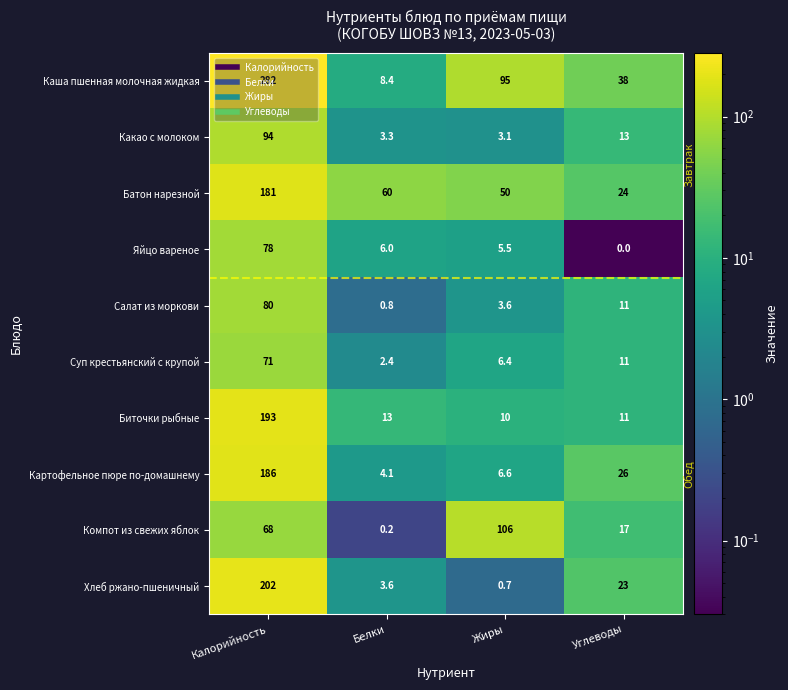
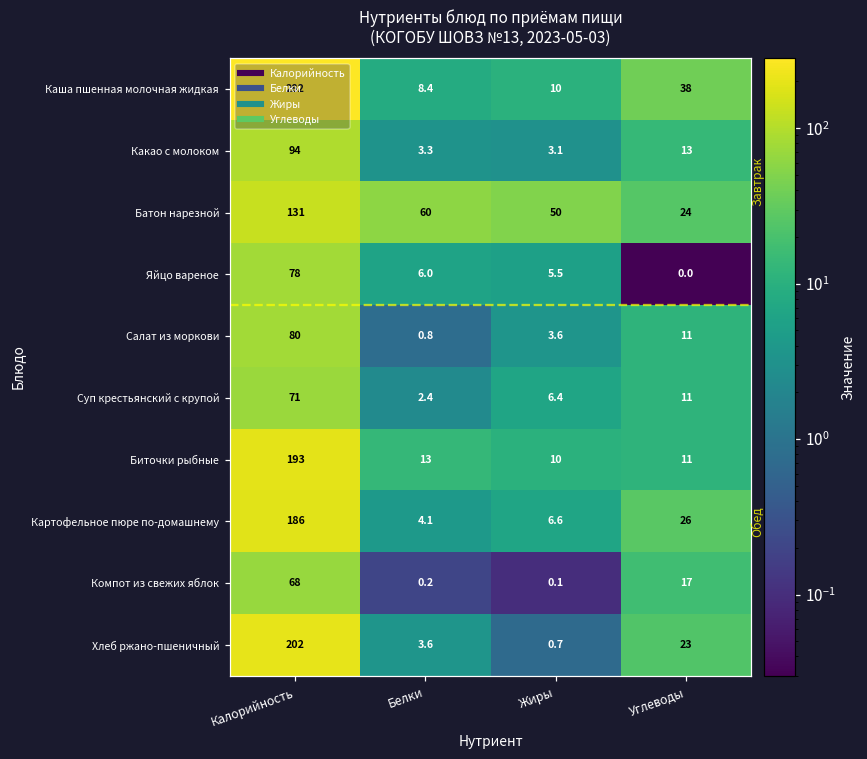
  {
    "Каша пшенная молочная жидкая": {
      "Белки": 8.4,
-     "Жиры": 95,
+     "Жиры": 10,
      "Углеводы": 38
    },
    "Какао с молоком": {
      "Калорийность": 94,
      "Белки": 3.3,
      "Жиры": 3.1,
      "Углеводы": 13
    },
    "Батон нарезной": {
-     "Калорийность": 181,
+     "Калорийность": 131,
      "Белки": 60,
      "Жиры": 50,
      "Углеводы": 24
    },
    "Яйцо вареное": {
      "Калорийность": 78,
      "Белки": 6.0,
      "Жиры": 5.5,
      "Углеводы": 0.0
    },
    "Салат из моркови": {
      "Калорийность": 80,
      "Белки": 0.8,
      "Жиры": 3.6,
      "Углеводы": 11
    },
    "Суп крестьянский с крупой": {
      "Калорийность": 71,
      "Белки": 2.4,
      "Жиры": 6.4,
      "Углеводы": 11
    },
    "Биточки рыбные": {
      "Калорийность": 193,
      "Белки": 13,
      "Жиры": 10,
      "Углеводы": 11
    },
    "Картофельное пюре по-домашнему": {
      "Калорийность": 186,
      "Белки": 4.1,
      "Жиры": 6.6,
      "Углеводы": 26
    },
    "Компот из свежих яблок": {
      "Калорийность": 68,
      "Белки": 0.2,
-     "Жиры": 106,
+     "Жиры": 0.1,
      "Углеводы": 17
    },
    "Хлеб ржано-пшеничный": {
      "Калорийность": 202,
      "Белки": 3.6,
      "Жиры": 0.7,
      "Углеводы": 23
    }
  }
